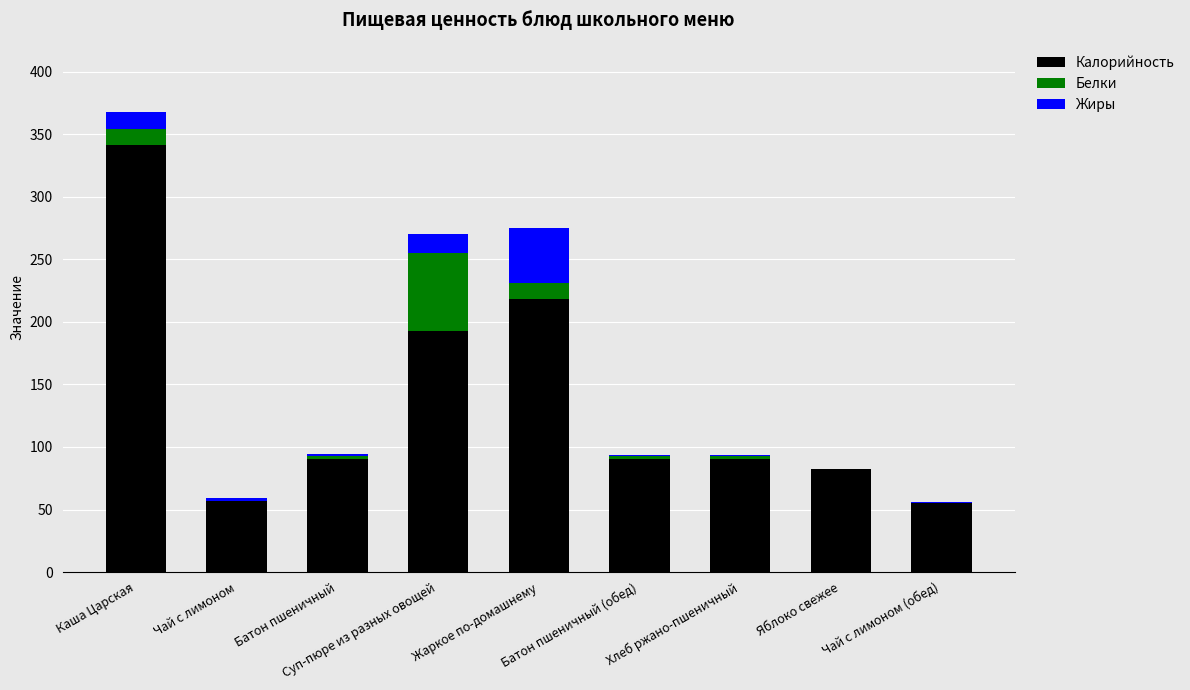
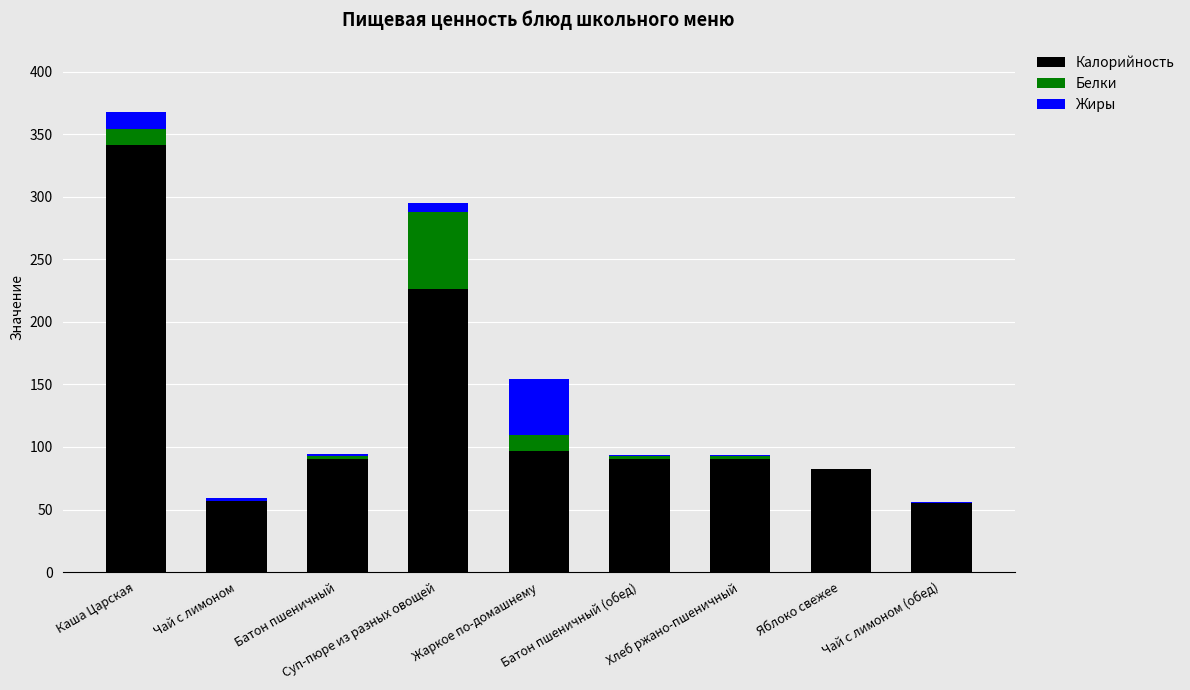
  {
    "Калорийность": {
      "Каша Царская": 341,
      "Чай с лимоном": 57,
      "Батон пшеничный": 90,
-     "Суп-пюре из разных овощей": 193,
-     "Жаркое по-домашнему": 218,
+     "Суп-пюре из разных овощей": 226,
+     "Жаркое по-домашнему": 97,
      "Батон пшеничный (обед)": 90,
      "Хлеб ржано-пшеничный": 90,
      "Яблоко свежее": 82,
      "Чай с лимоном (обед)": 55
    },
    "Белки": {
      "Каша Царская": 13,
      "Чай с лимоном": 0,
      "Батон пшеничный": 3,
      "Суп-пюре из разных овощей": 62,
      "Жаркое по-домашнему": 13,
      "Батон пшеничный (обед)": 3,
      "Хлеб ржано-пшеничный": 3
    },
    "Жиры": {
      "Каша Царская": 14,
      "Чай с лимоном": 2,
-     "Суп-пюре из разных овощей": 15,
+     "Суп-пюре из разных овощей": 7,
      "Жаркое по-домашнему": 44
    }
  }
